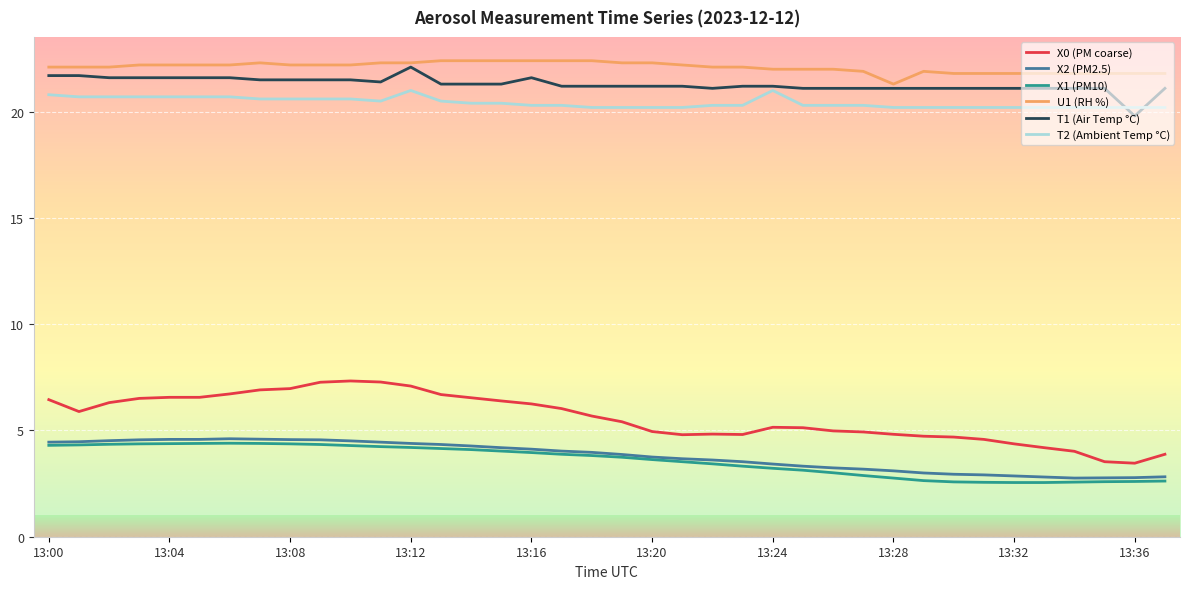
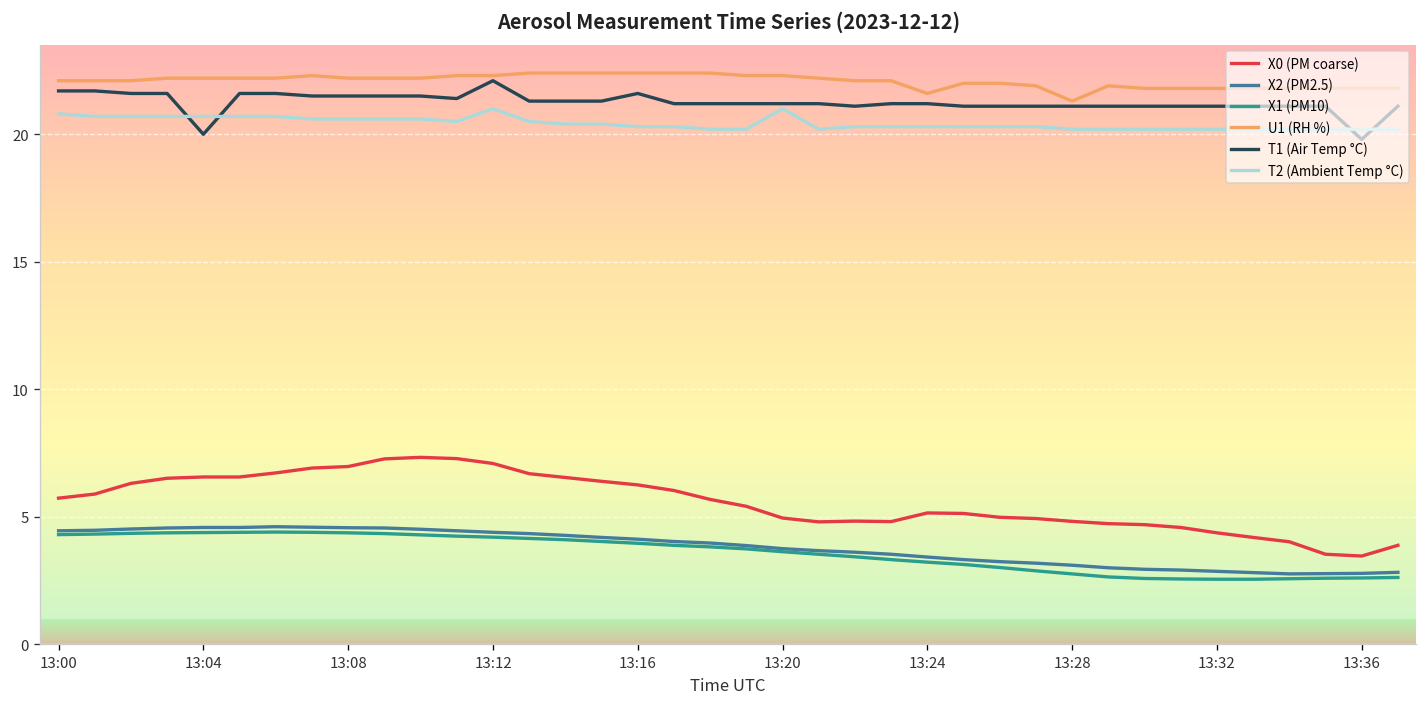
  {
    "X0 (PM coarse)": {
-     "13:00": 6.5,
+     "13:00": 5.7,
      "13:04": 6.6,
      "13:08": 7.0,
      "13:12": 7.1,
      "13:16": 6.3,
      "13:20": 5.0,
      "13:24": 5.2,
      "13:28": 4.8,
      "13:32": 4.4,
      "13:36": 3.5
    },
    "U1 (RH %)": {
      "13:00": 22.1,
      "13:04": 22.2,
      "13:08": 22.2,
      "13:12": 22.3,
      "13:16": 22.4,
      "13:20": 22.3,
-     "13:24": 22.0,
+     "13:24": 21.6,
      "13:28": 21.3,
      "13:32": 21.8
    },
    "T1 (Air Temp °C)": {
      "13:00": 21.7,
-     "13:04": 21.6,
+     "13:04": 20.0,
      "13:08": 21.5,
      "13:12": 22.1,
      "13:16": 21.6,
      "13:20": 21.2,
      "13:24": 21.2,
      "13:28": 21.1,
      "13:32": 21.1
    },
    "T2 (Ambient Temp °C)": {
      "13:00": 20.8,
      "13:04": 20.7,
      "13:08": 20.6,
      "13:12": 21.0,
      "13:16": 20.3,
-     "13:20": 20.2,
-     "13:24": 21.0,
+     "13:20": 21.0,
+     "13:24": 20.3,
      "13:28": 20.2,
      "13:32": 20.2
    }
  }
